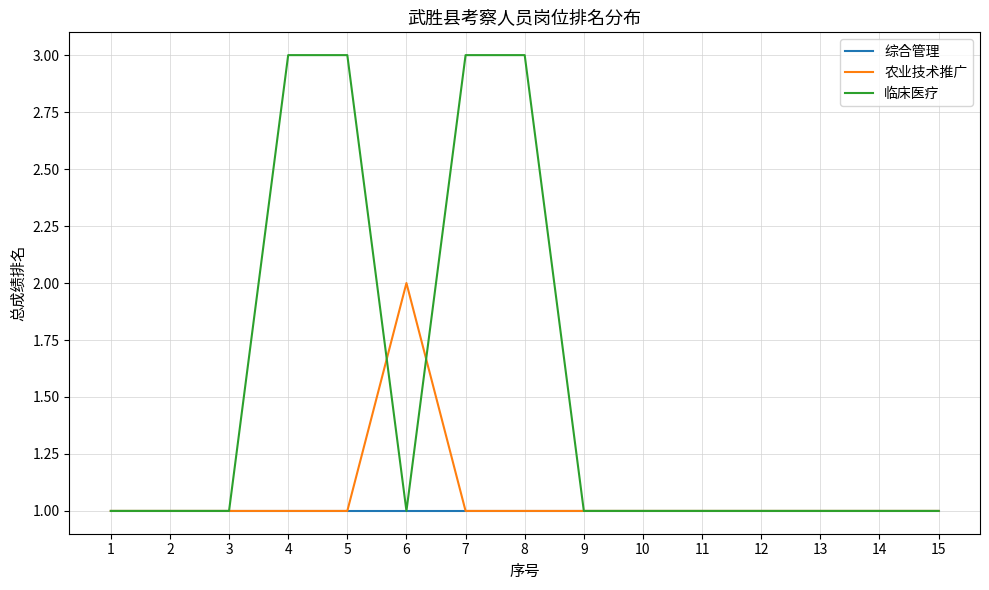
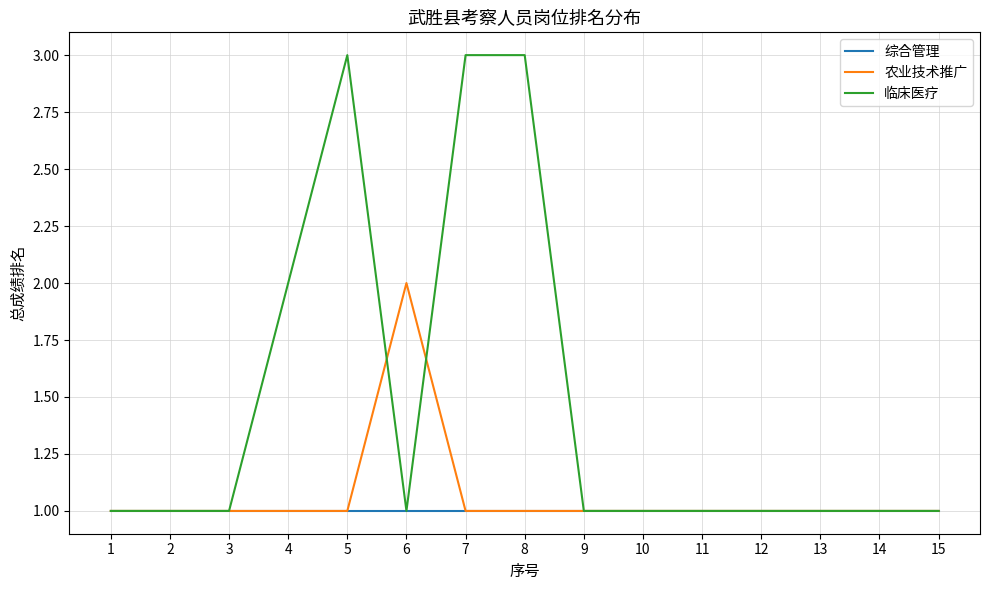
  {
    "农业技术推广": {
      "6": 2
    },
    "临床医疗": {
-     "4": 3,
+     "4": 2,
      "5": 3,
      "7": 3,
      "8": 3
    }
  }
